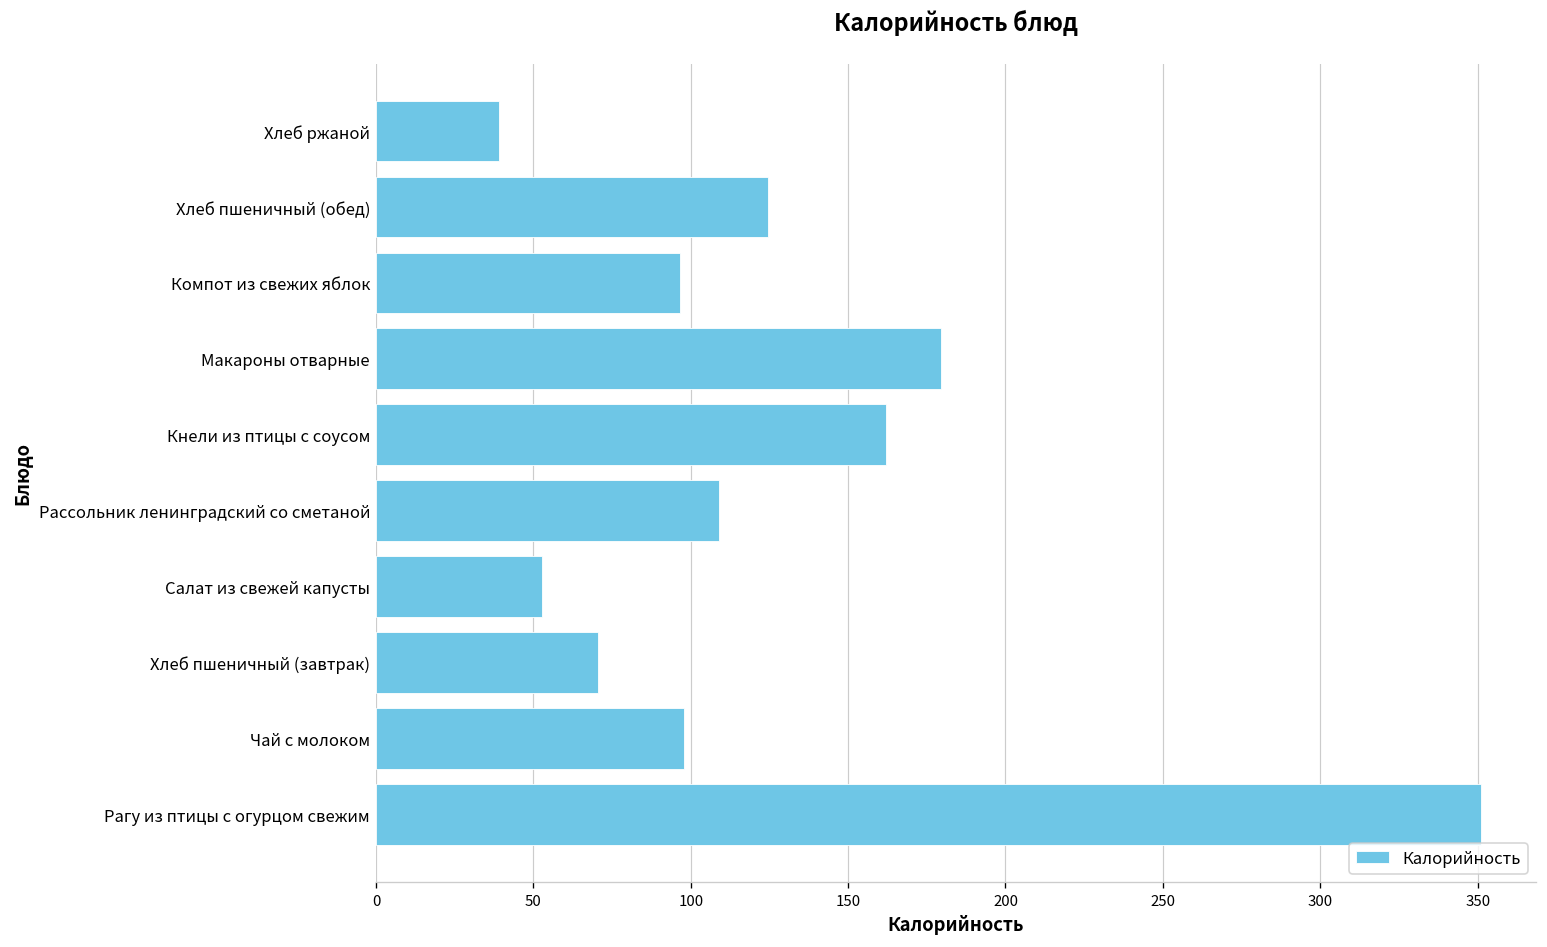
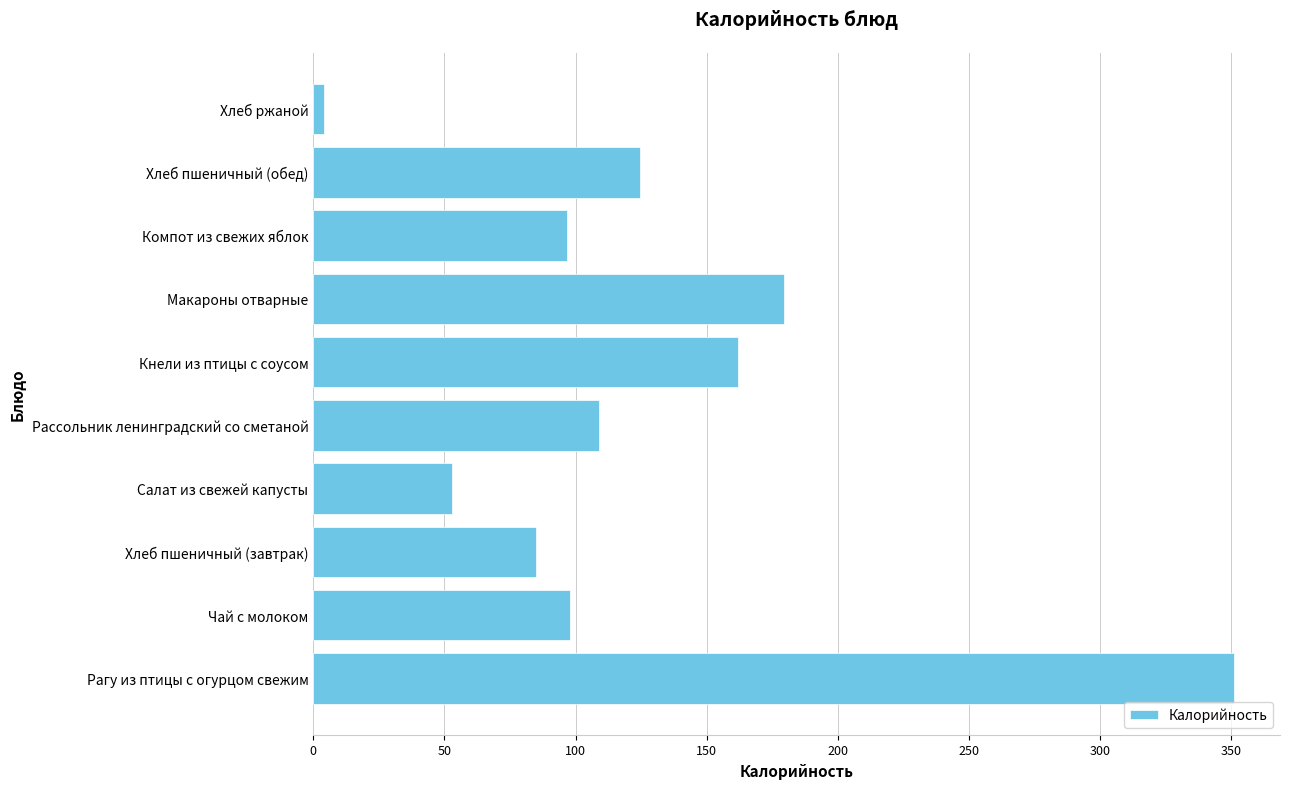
  {
-   "Хлеб ржаной": 39,
+   "Хлеб ржаной": 4,
    "Хлеб пшеничный (обед)": 124,
    "Компот из свежих яблок": 97,
    "Макароны отварные": 179,
    "Кнели из птицы с соусом": 162,
    "Рассольник ленинградский со сметаной": 109,
    "Салат из свежей капусты": 53,
-   "Хлеб пшеничный (завтрак)": 71,
+   "Хлеб пшеничный (завтрак)": 85,
    "Чай с молоком": 98,
    "Рагу из птицы с огурцом свежим": 351
  }
